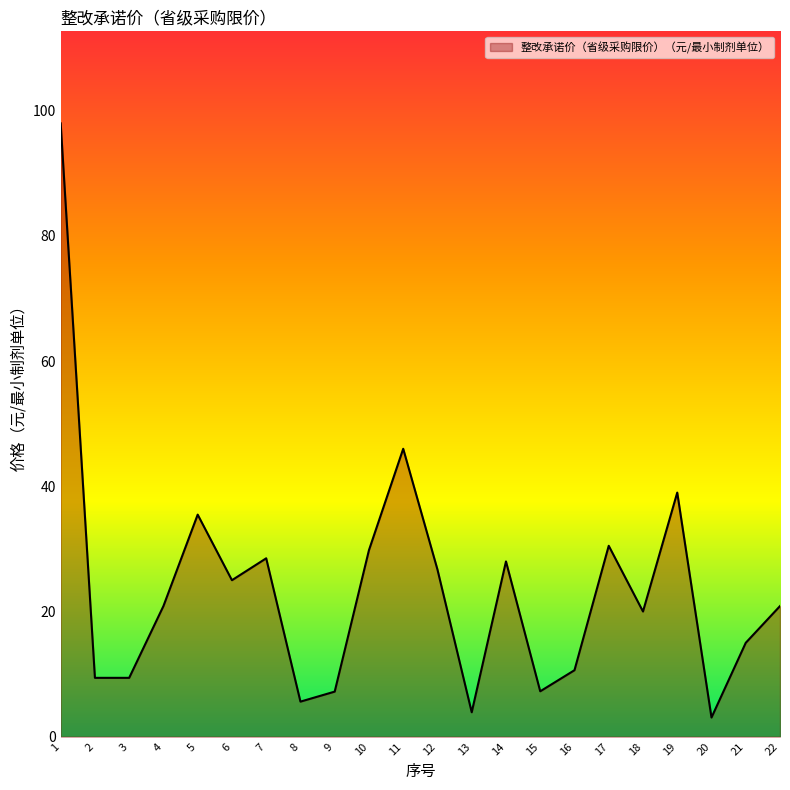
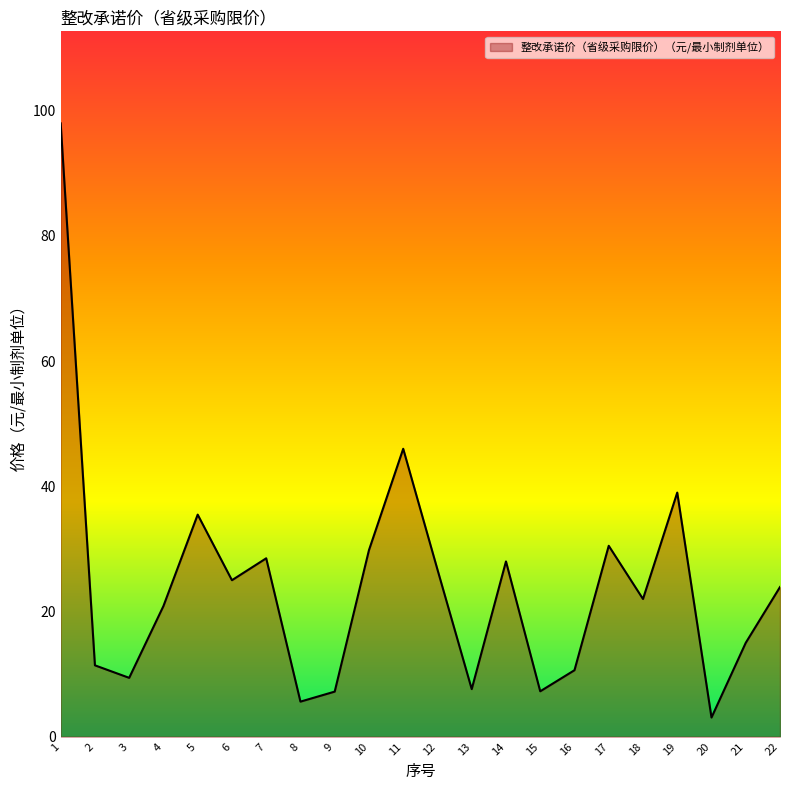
  {
    "1": 98,
-   "2": 9,
+   "2": 11,
    "3": 9,
    "4": 21,
    "5": 35,
    "6": 25,
    "7": 29,
    "8": 6,
    "9": 7,
    "10": 30,
    "11": 46,
    "12": 27,
-   "13": 4,
+   "13": 8,
    "14": 28,
    "15": 7,
    "16": 11,
    "17": 31,
-   "18": 20,
+   "18": 22,
    "19": 39,
    "20": 3,
    "21": 15,
-   "22": 21
+   "22": 24
  }
